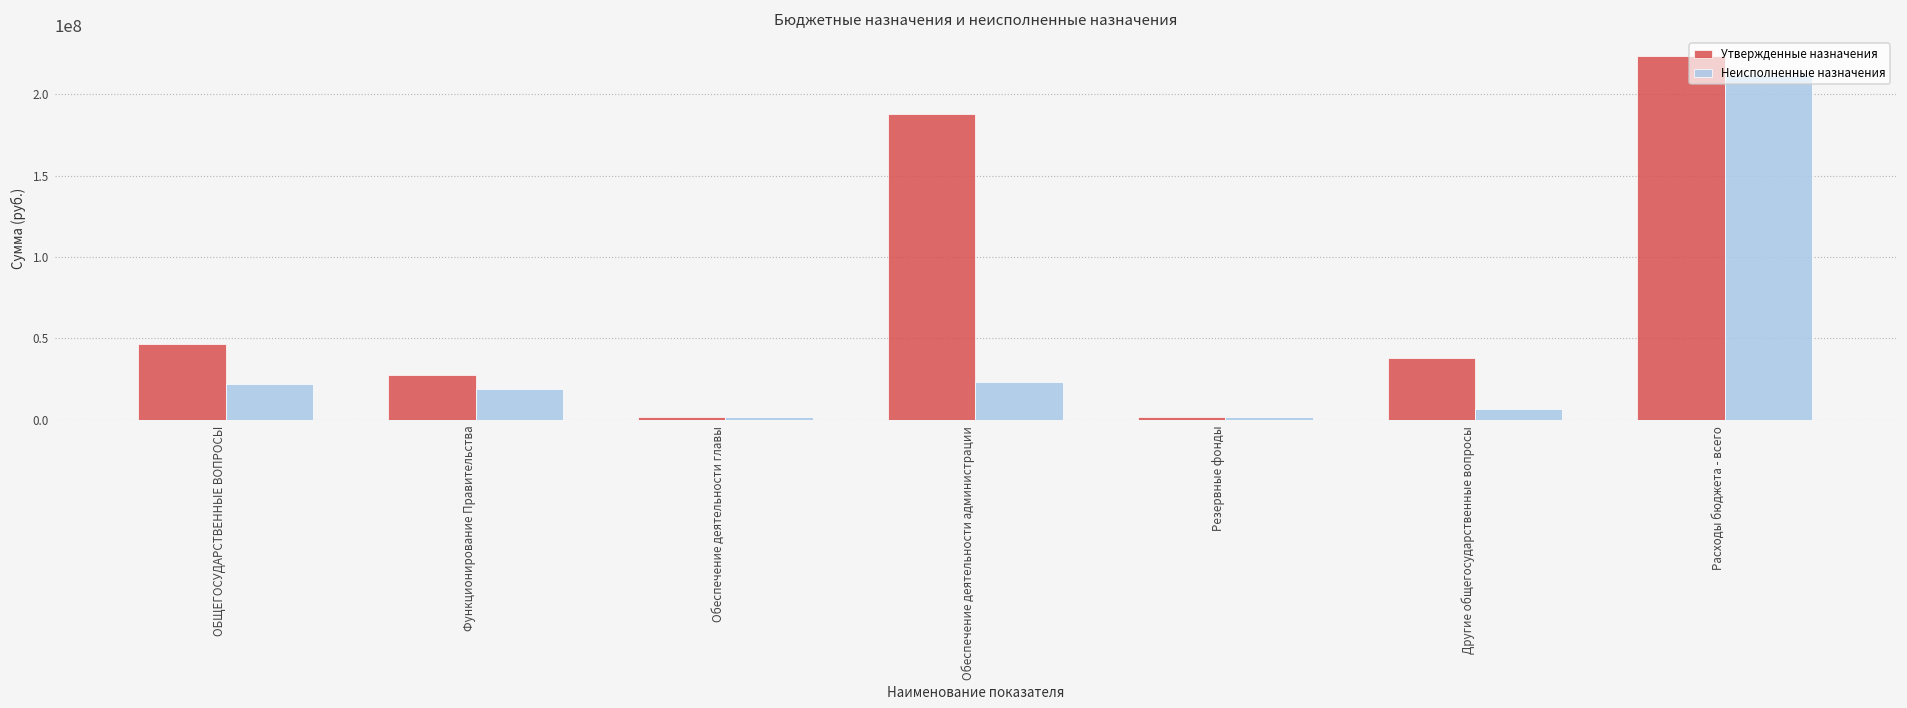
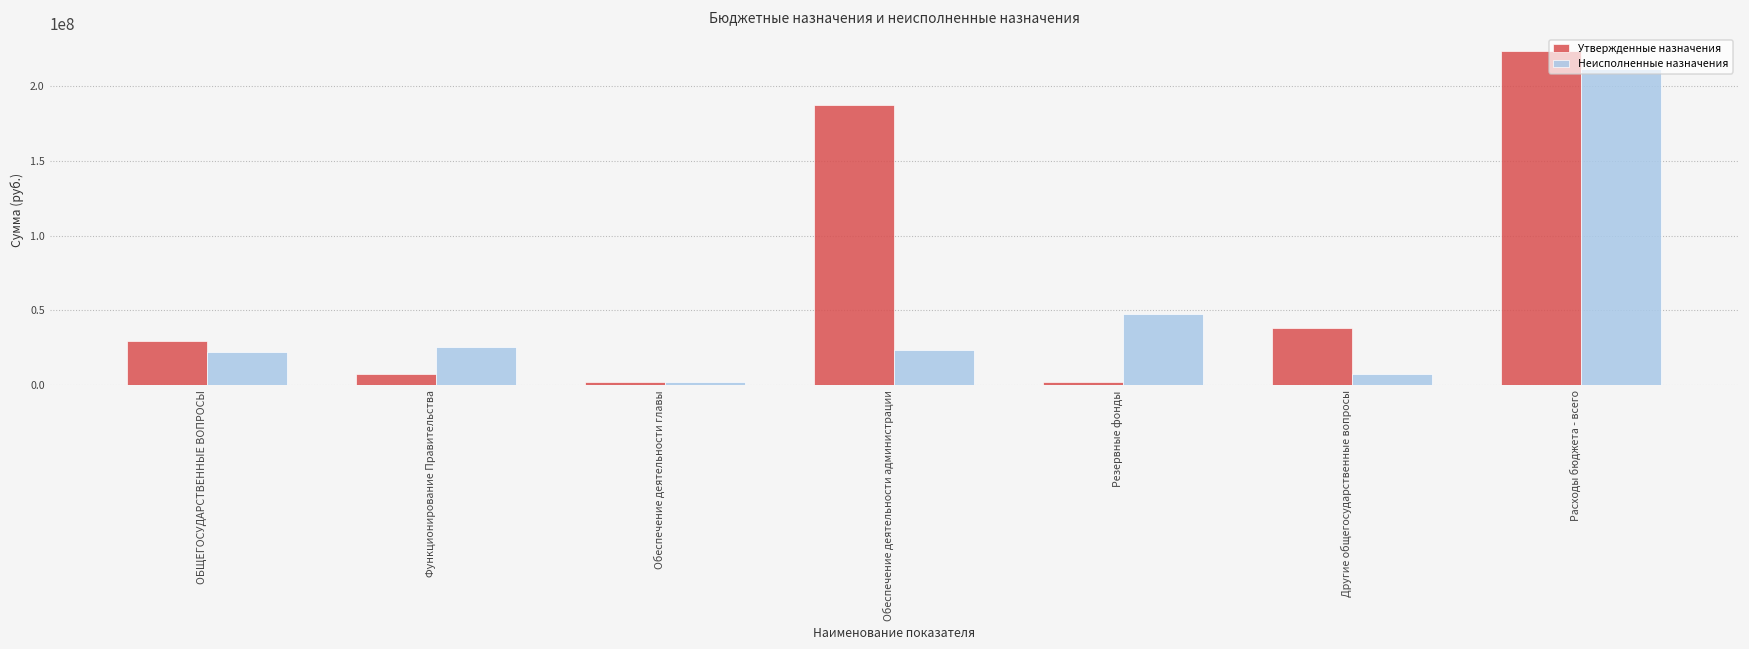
  {
    "Утвержденные назначения": {
-     "ОБЩЕГОСУДАРСТВЕННЫЕ ВОПРОСЫ": 47000000,
-     "Функционирование Правительства": 28000000,
+     "ОБЩЕГОСУДАРСТВЕННЫЕ ВОПРОСЫ": 29000000,
+     "Функционирование Правительства": 7000000,
      "Обеспечение деятельности администрации": 188000000,
      "Резервные фонды": 2000000,
      "Другие общегосударственные вопросы": 38000000,
      "Расходы бюджета - всего": 224000000
    },
    "Неисполненные назначения": {
      "ОБЩЕГОСУДАРСТВЕННЫЕ ВОПРОСЫ": 22000000,
-     "Функционирование Правительства": 19000000,
+     "Функционирование Правительства": 25000000,
      "Обеспечение деятельности администрации": 24000000,
-     "Резервные фонды": 2000000,
+     "Резервные фонды": 48000000,
      "Другие общегосударственные вопросы": 7000000
    }
  }
